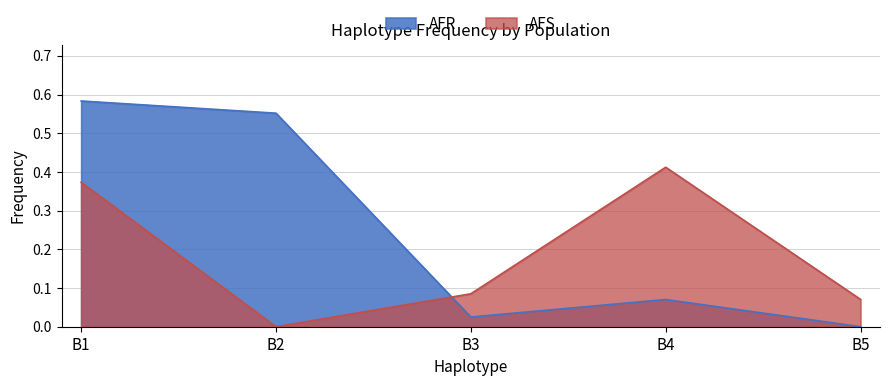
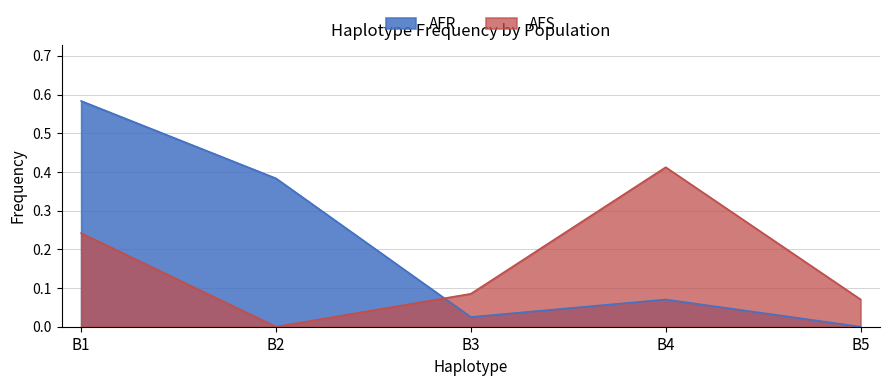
  {
    "AFR": {
      "B1": 0.58,
-     "B2": 0.55,
+     "B2": 0.38,
      "B3": 0.03,
      "B4": 0.07,
      "B5": 0.00
    },
    "AFS": {
-     "B1": 0.37,
+     "B1": 0.24,
      "B2": 0.00,
      "B3": 0.09,
      "B4": 0.41,
      "B5": 0.07
    }
  }
